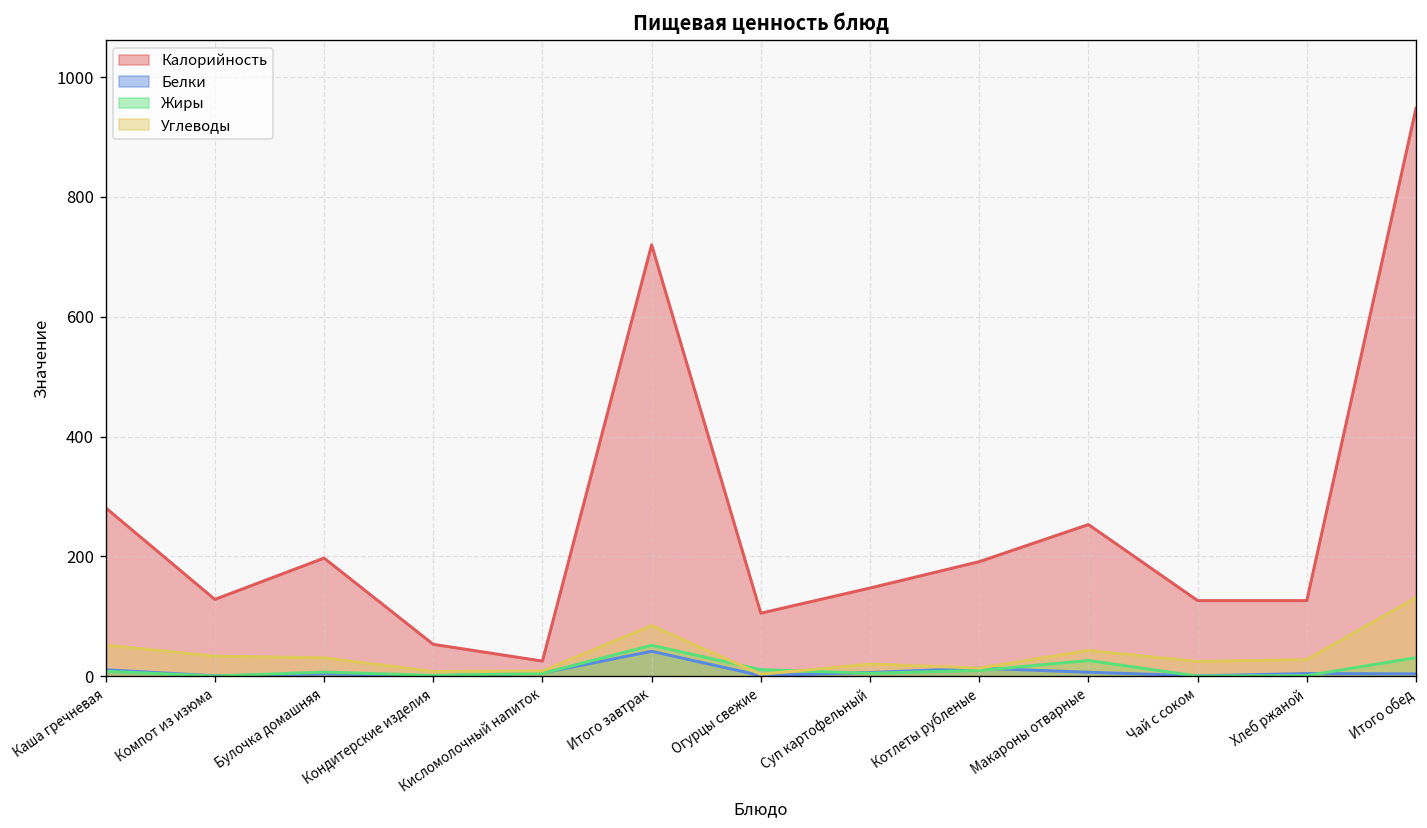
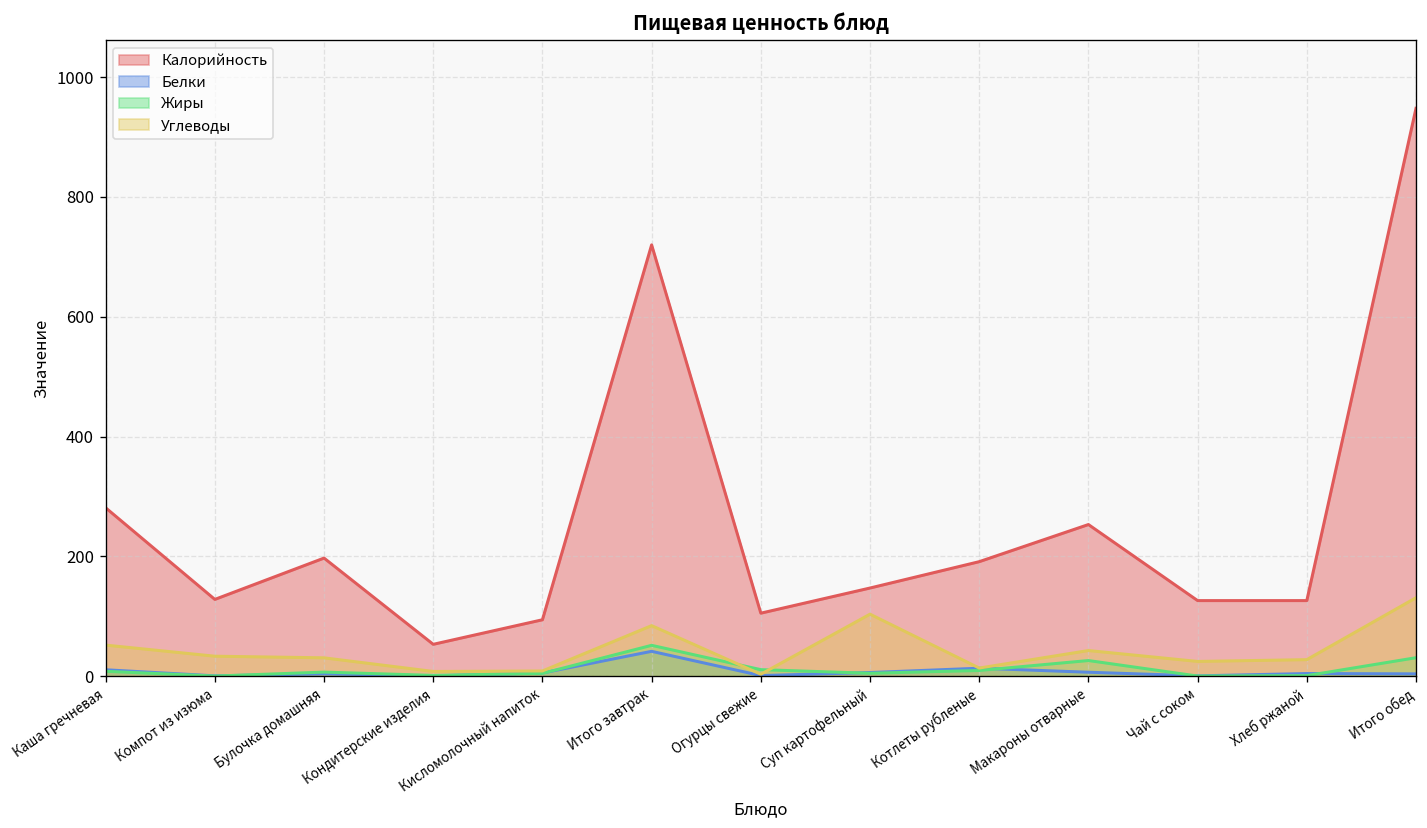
  {
    "Калорийность": {
      "Каша гречневая": 280,
      "Компот из изюма": 130,
      "Булочка домашняя": 200,
      "Кондитерские изделия": 50,
-     "Кисломолочный напиток": 30,
+     "Кисломолочный напиток": 90,
      "Итого завтрак": 720,
      "Огурцы свежие": 110,
      "Суп картофельный": 150,
      "Котлеты рубленые": 190,
      "Макароны отварные": 250,
      "Чай с соком": 130,
      "Хлеб ржаной": 130,
      "Итого обед": 950
    },
    "Белки": {
      "Итого завтрак": 40,
      "Макароны отварные": 10,
      "Итого обед": 0
    },
    "Жиры": {
      "Итого завтрак": 50,
      "Огурцы свежие": 10,
      "Макароны отварные": 30,
      "Итого обед": 30
    },
    "Углеводы": {
      "Каша гречневая": 50,
      "Компот из изюма": 30,
      "Булочка домашняя": 30,
      "Кондитерские изделия": 10,
      "Итого завтрак": 80,
-     "Суп картофельный": 20,
+     "Суп картофельный": 100,
      "Макароны отварные": 40,
      "Чай с соком": 20,
      "Хлеб ржаной": 30,
      "Итого обед": 130
    }
  }
